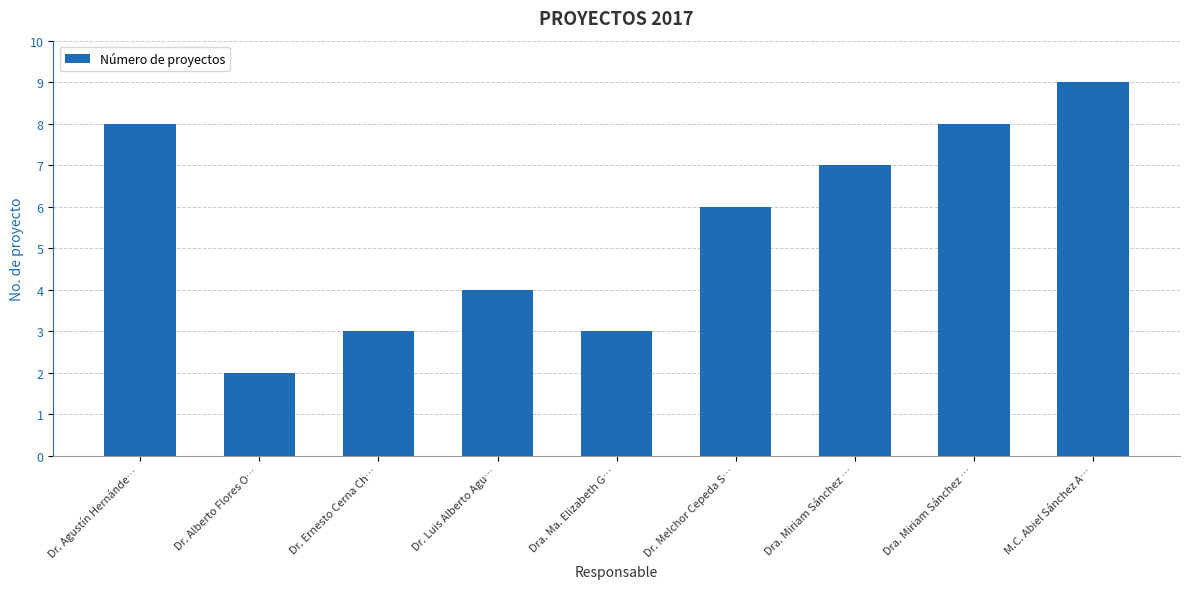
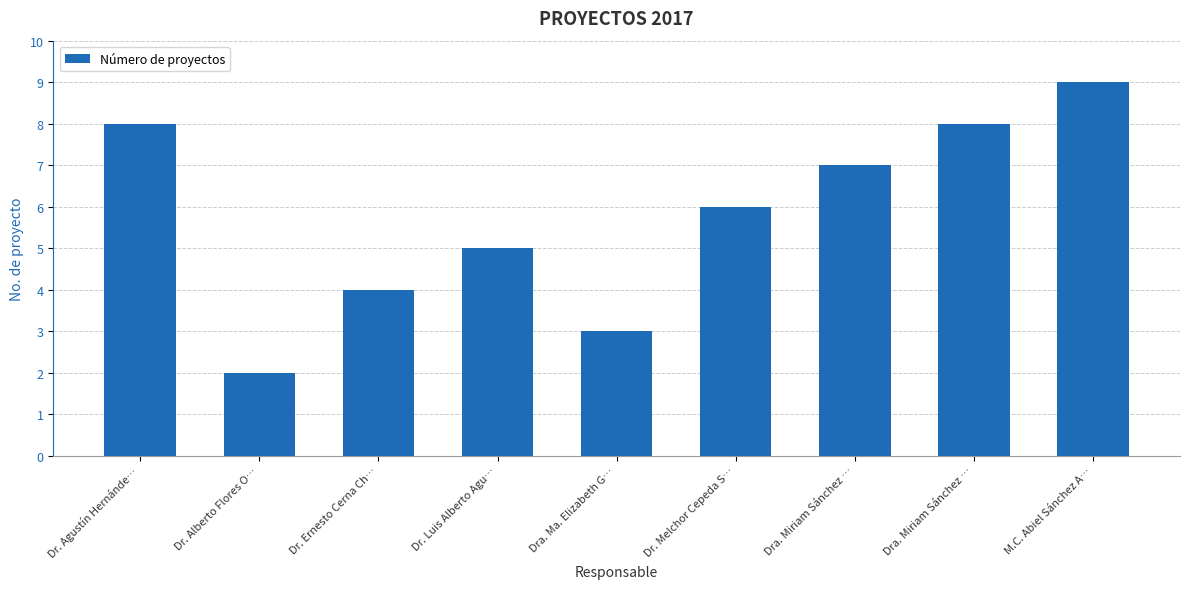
  {
    "Dr. Agustín Hernánde…": 8,
    "Dr. Alberto Flores O…": 2,
-   "Dr. Ernesto Cerna Ch…": 3,
-   "Dr. Luis Alberto Agu…": 4,
+   "Dr. Ernesto Cerna Ch…": 4,
+   "Dr. Luis Alberto Agu…": 5,
    "Dra. Ma. Elizabeth G…": 3,
    "Dr. Melchor Cepeda S…": 6,
    "M.C. Abiel Sánchez A…": 9
  }
